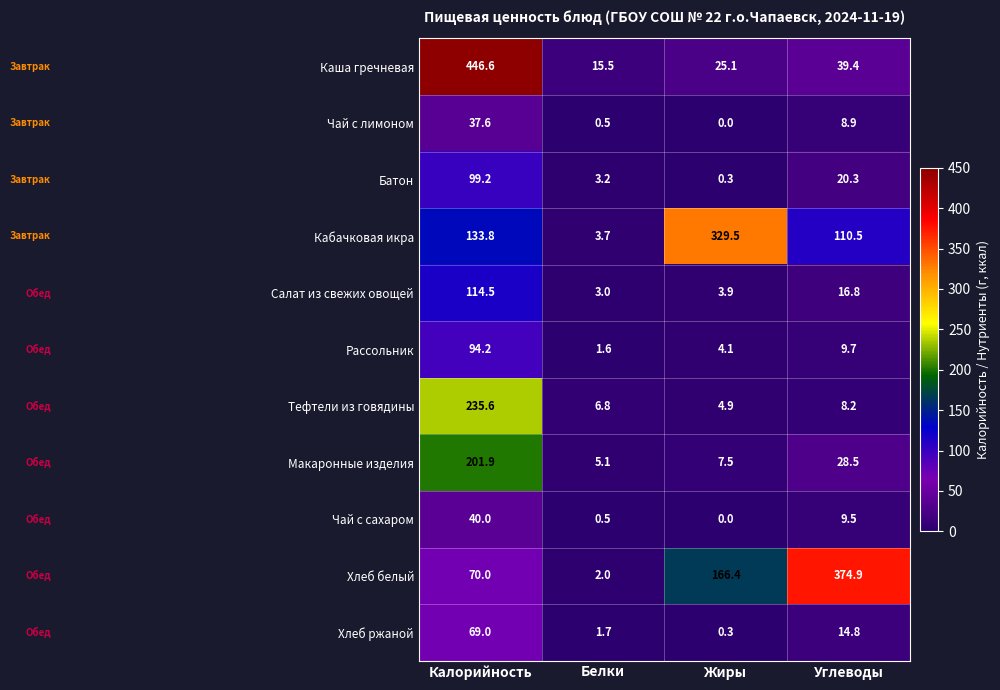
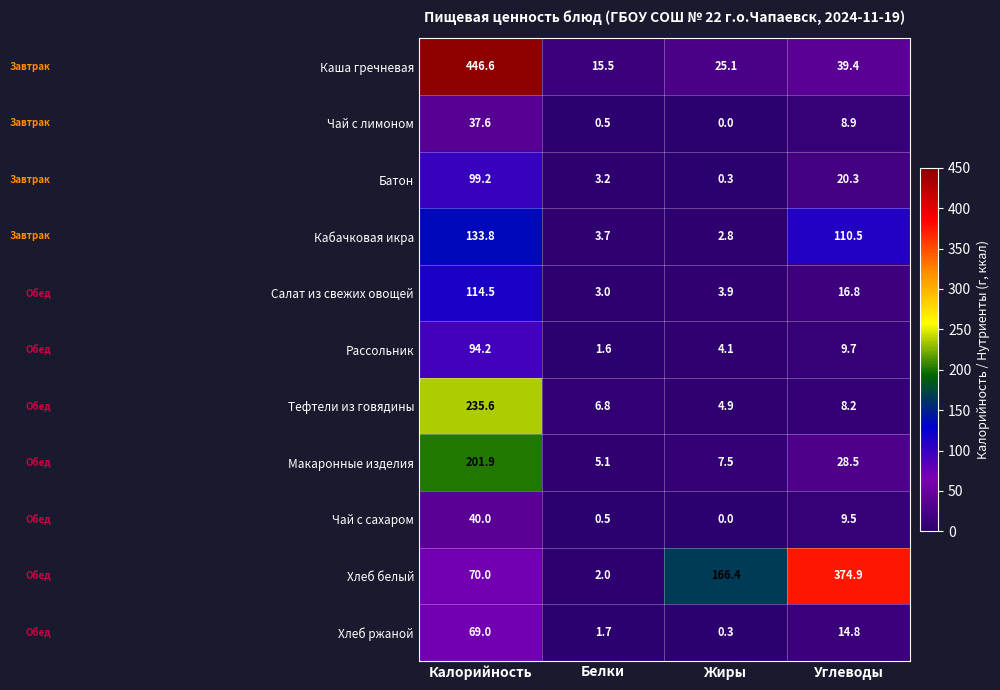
  {
    "Каша гречневая": {
      "Калорийность": 446.6,
      "Белки": 15.5,
      "Жиры": 25.1,
      "Углеводы": 39.4
    },
    "Чай с лимоном": {
      "Калорийность": 37.6,
      "Белки": 0.5,
      "Жиры": 0.0,
      "Углеводы": 8.9
    },
    "Батон": {
      "Калорийность": 99.2,
      "Белки": 3.2,
      "Жиры": 0.3,
      "Углеводы": 20.3
    },
    "Кабачковая икра": {
      "Калорийность": 133.8,
      "Белки": 3.7,
-     "Жиры": 329.5,
+     "Жиры": 2.8,
      "Углеводы": 110.5
    },
    "Салат из свежих овощей": {
      "Калорийность": 114.5,
      "Белки": 3.0,
      "Жиры": 3.9,
      "Углеводы": 16.8
    },
    "Рассольник": {
      "Калорийность": 94.2,
      "Белки": 1.6,
      "Жиры": 4.1,
      "Углеводы": 9.7
    },
    "Тефтели из говядины": {
      "Калорийность": 235.6,
      "Белки": 6.8,
      "Жиры": 4.9,
      "Углеводы": 8.2
    },
    "Макаронные изделия": {
      "Калорийность": 201.9,
      "Белки": 5.1,
      "Жиры": 7.5,
      "Углеводы": 28.5
    },
    "Чай с сахаром": {
      "Калорийность": 40.0,
      "Белки": 0.5,
      "Жиры": 0.0,
      "Углеводы": 9.5
    },
    "Хлеб белый": {
      "Калорийность": 70.0,
      "Белки": 2.0,
      "Жиры": 166.4,
      "Углеводы": 374.9
    },
    "Хлеб ржаной": {
      "Калорийность": 69.0,
      "Белки": 1.7,
      "Жиры": 0.3,
      "Углеводы": 14.8
    }
  }
